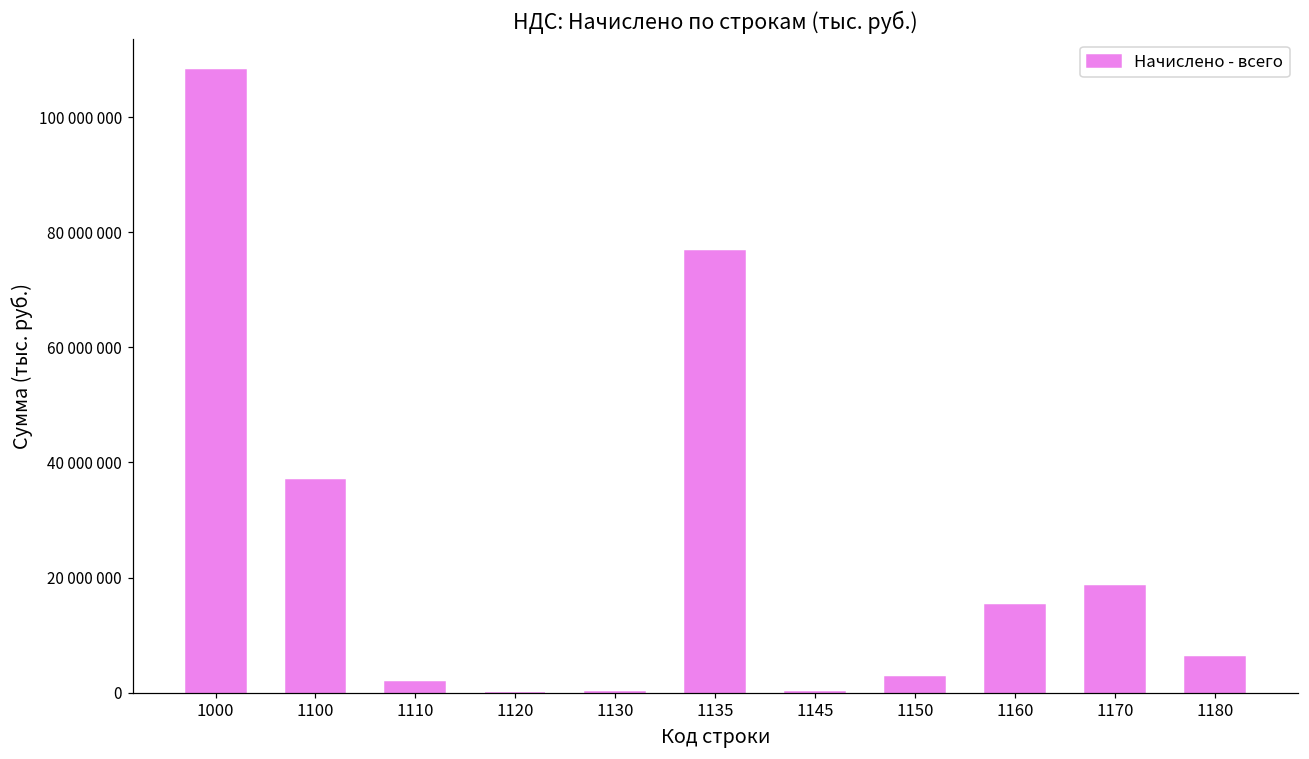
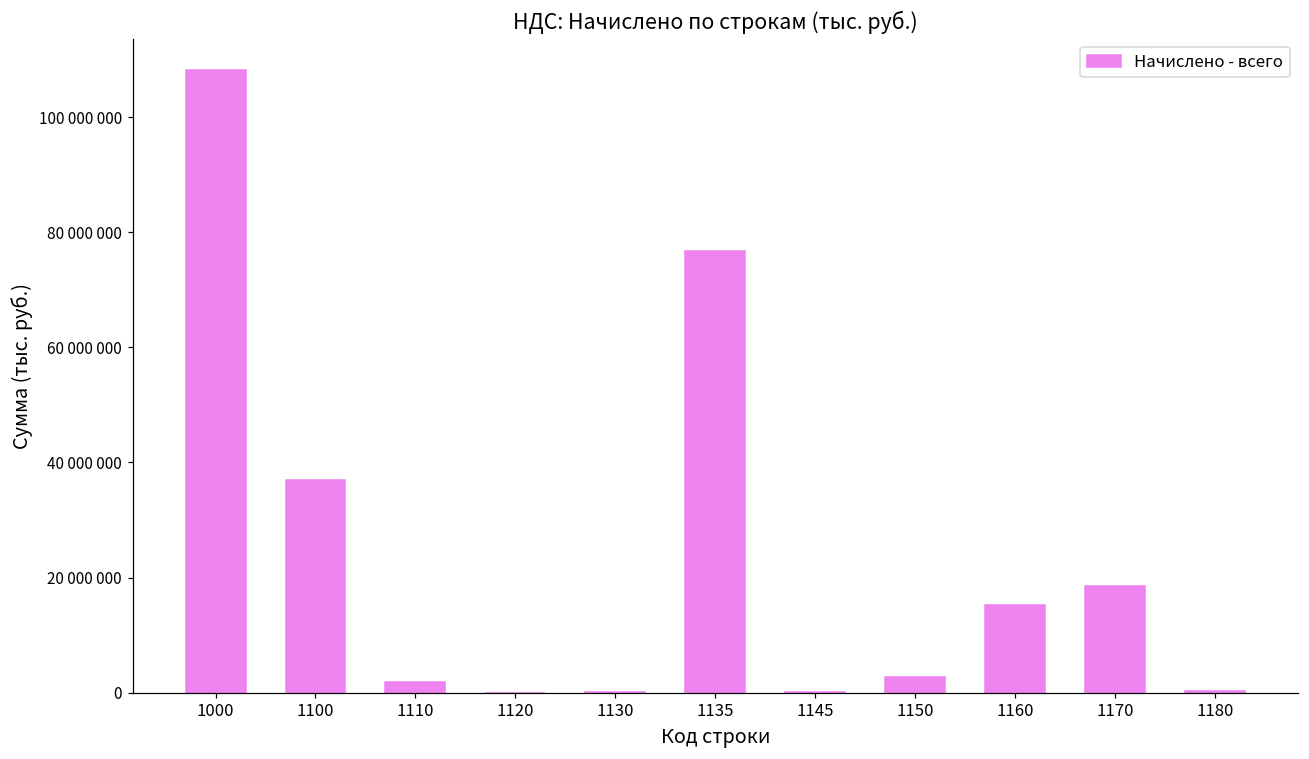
  {
    "1000": 108000000,
    "1100": 37000000,
    "1110": 2000000,
    "1135": 77000000,
    "1150": 3000000,
    "1160": 15000000,
    "1170": 19000000,
-   "1180": 6000000
+   "1180": 0
  }
